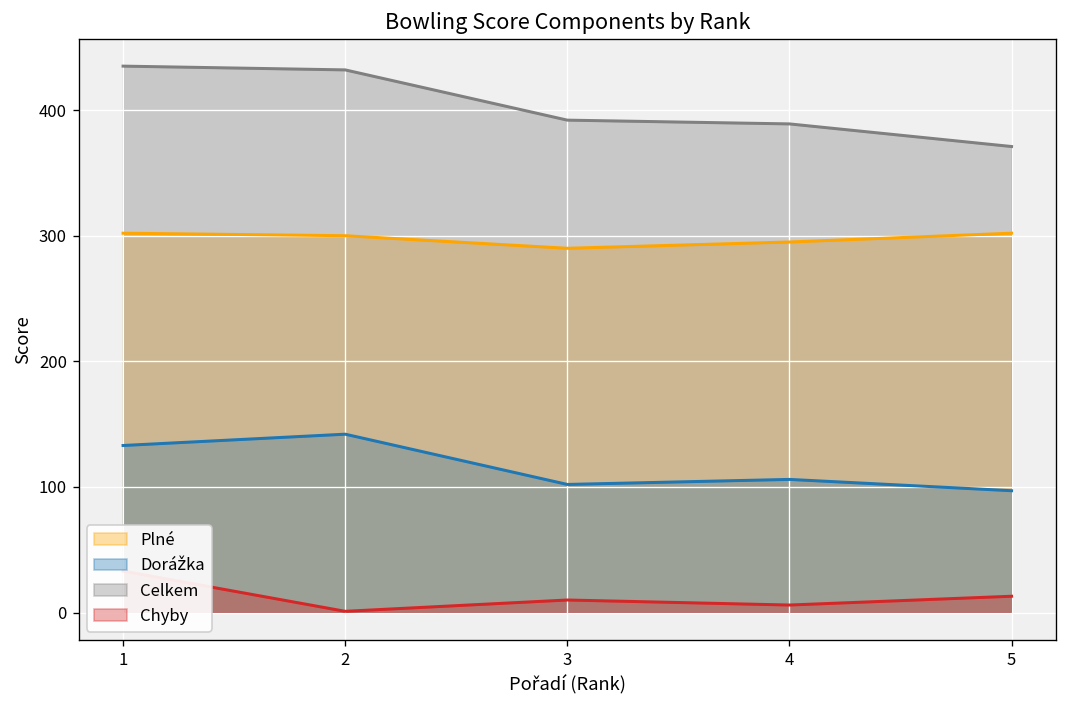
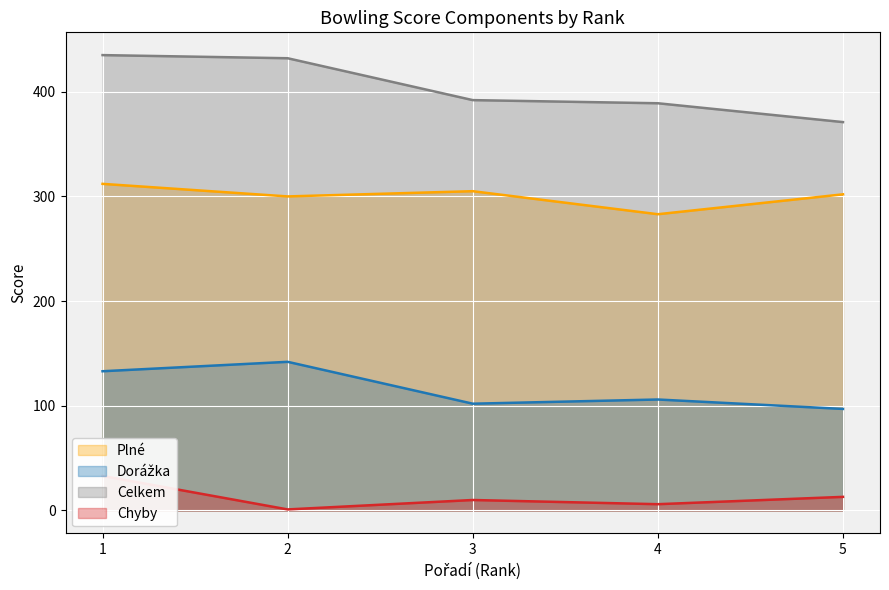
  {
    "Plné": {
-     "1": 302,
+     "1": 312,
      "2": 300,
-     "3": 290,
-     "4": 295,
+     "3": 305,
+     "4": 283,
      "5": 302
    },
    "Chyby": {
      "2": 1,
      "3": 10,
      "4": 6,
      "5": 13
    }
  }
